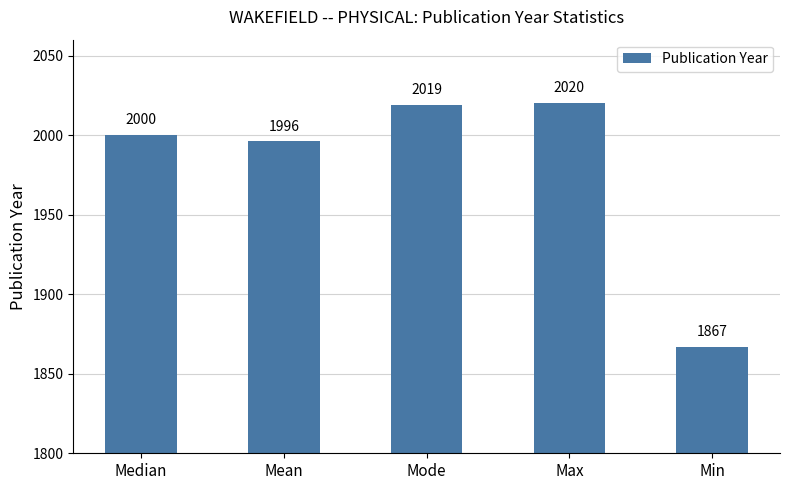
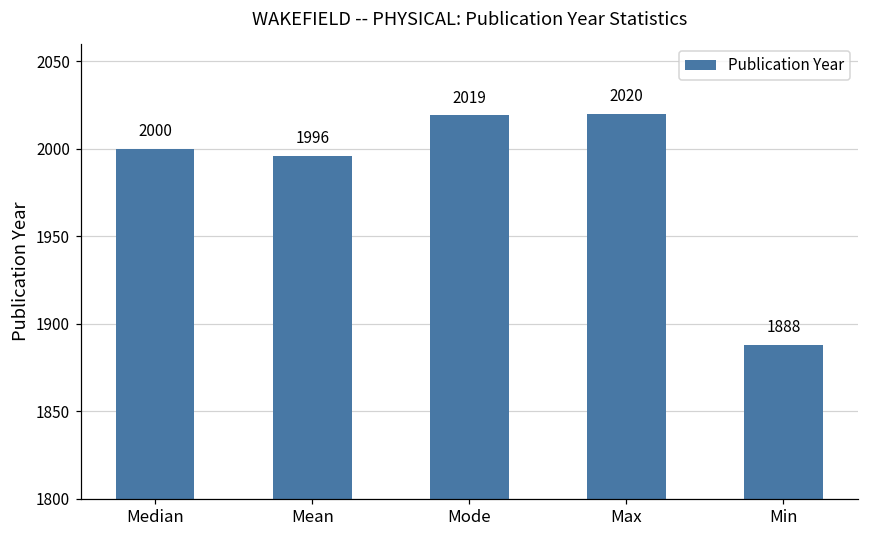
  {
    "Median": 2000,
    "Mean": 1996,
    "Mode": 2019,
    "Max": 2020,
-   "Min": 1867
+   "Min": 1888
  }
